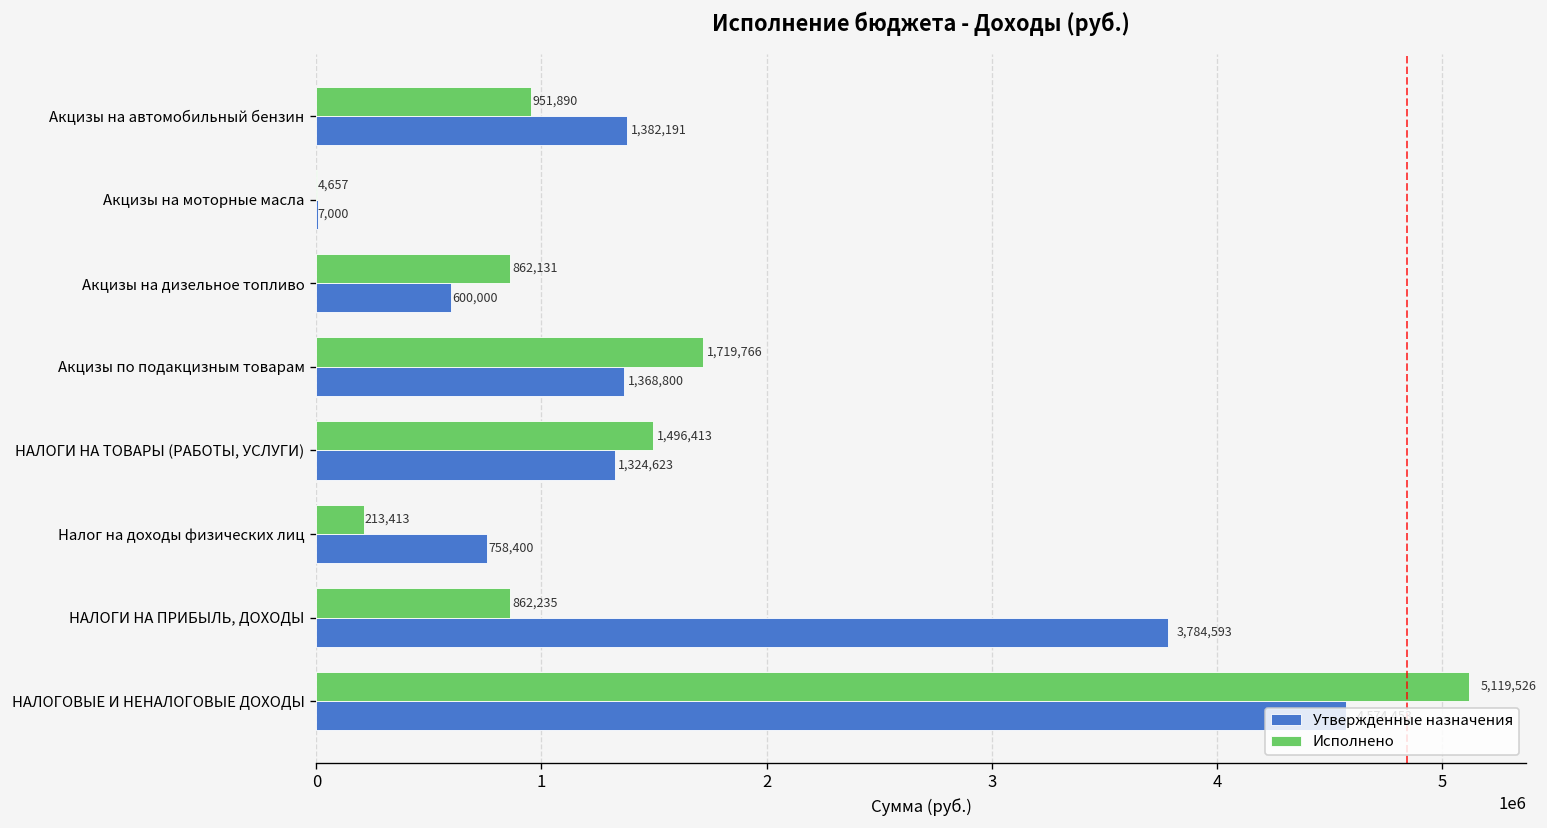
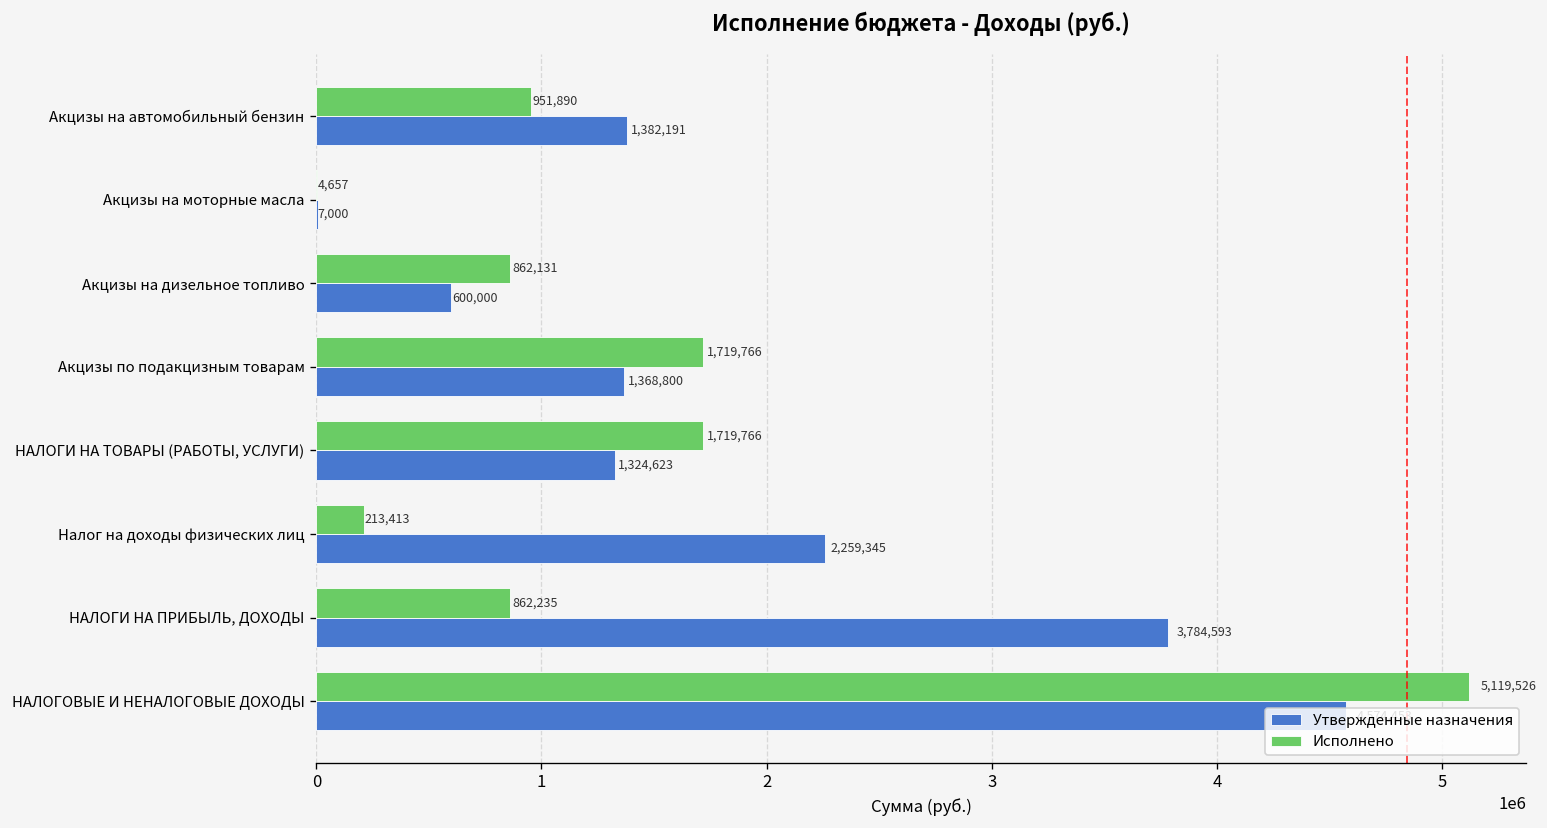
  {
    "Утвержденные назначения": {
      "Акцизы на автомобильный бензин": "1,382,191",
      "Акцизы на моторные масла": "7,000",
      "Акцизы на дизельное топливо": "600,000",
      "Акцизы по подакцизным товарам": "1,368,800",
      "НАЛОГИ НА ТОВАРЫ (РАБОТЫ, УСЛУГИ)": "1,324,623",
-     "Налог на доходы физических лиц": "758,400",
+     "Налог на доходы физических лиц": "2,259,345",
      "НАЛОГИ НА ПРИБЫЛЬ, ДОХОДЫ": "3,784,593"
    },
    "Исполнено": {
      "Акцизы на автомобильный бензин": "951,890",
      "Акцизы на моторные масла": "4,657",
      "Акцизы на дизельное топливо": "862,131",
      "Акцизы по подакцизным товарам": "1,719,766",
-     "НАЛОГИ НА ТОВАРЫ (РАБОТЫ, УСЛУГИ)": "1,496,413",
+     "НАЛОГИ НА ТОВАРЫ (РАБОТЫ, УСЛУГИ)": "1,719,766",
      "Налог на доходы физических лиц": "213,413",
      "НАЛОГИ НА ПРИБЫЛЬ, ДОХОДЫ": "862,235",
      "НАЛОГОВЫЕ И НЕНАЛОГОВЫЕ ДОХОДЫ": "5,119,526"
    }
  }
